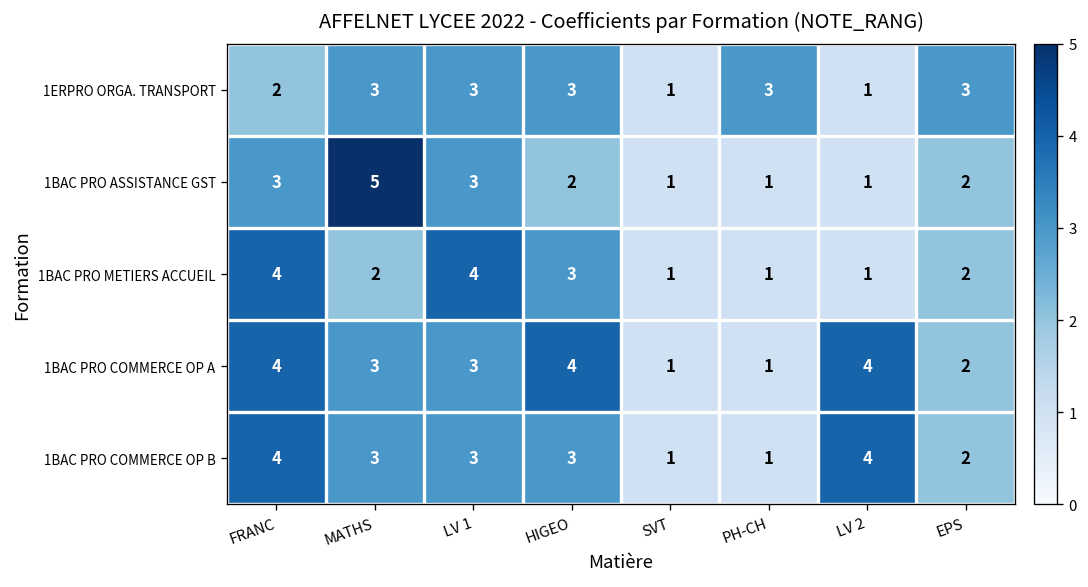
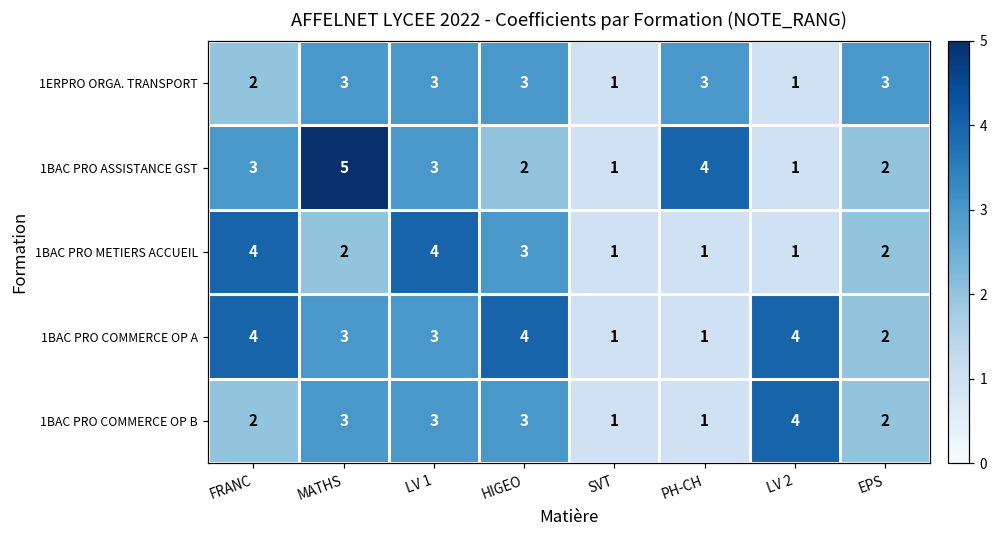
  {
    "1ERPRO ORGA. TRANSPORT": {
      "FRANC": 2,
      "MATHS": 3,
      "LV 1": 3,
      "HIGEO": 3,
      "SVT": 1,
      "PH-CH": 3,
      "LV 2": 1,
      "EPS": 3
    },
    "1BAC PRO ASSISTANCE GST": {
      "FRANC": 3,
      "MATHS": 5,
      "LV 1": 3,
      "HIGEO": 2,
      "SVT": 1,
-     "PH-CH": 1,
+     "PH-CH": 4,
      "LV 2": 1,
      "EPS": 2
    },
    "1BAC PRO METIERS ACCUEIL": {
      "FRANC": 4,
      "MATHS": 2,
      "LV 1": 4,
      "HIGEO": 3,
      "SVT": 1,
      "PH-CH": 1,
      "LV 2": 1,
      "EPS": 2
    },
    "1BAC PRO COMMERCE OP A": {
      "FRANC": 4,
      "MATHS": 3,
      "LV 1": 3,
      "HIGEO": 4,
      "SVT": 1,
      "PH-CH": 1,
      "LV 2": 4,
      "EPS": 2
    },
    "1BAC PRO COMMERCE OP B": {
-     "FRANC": 4,
+     "FRANC": 2,
      "MATHS": 3,
      "LV 1": 3,
      "HIGEO": 3,
      "SVT": 1,
      "PH-CH": 1,
      "LV 2": 4,
      "EPS": 2
    }
  }
